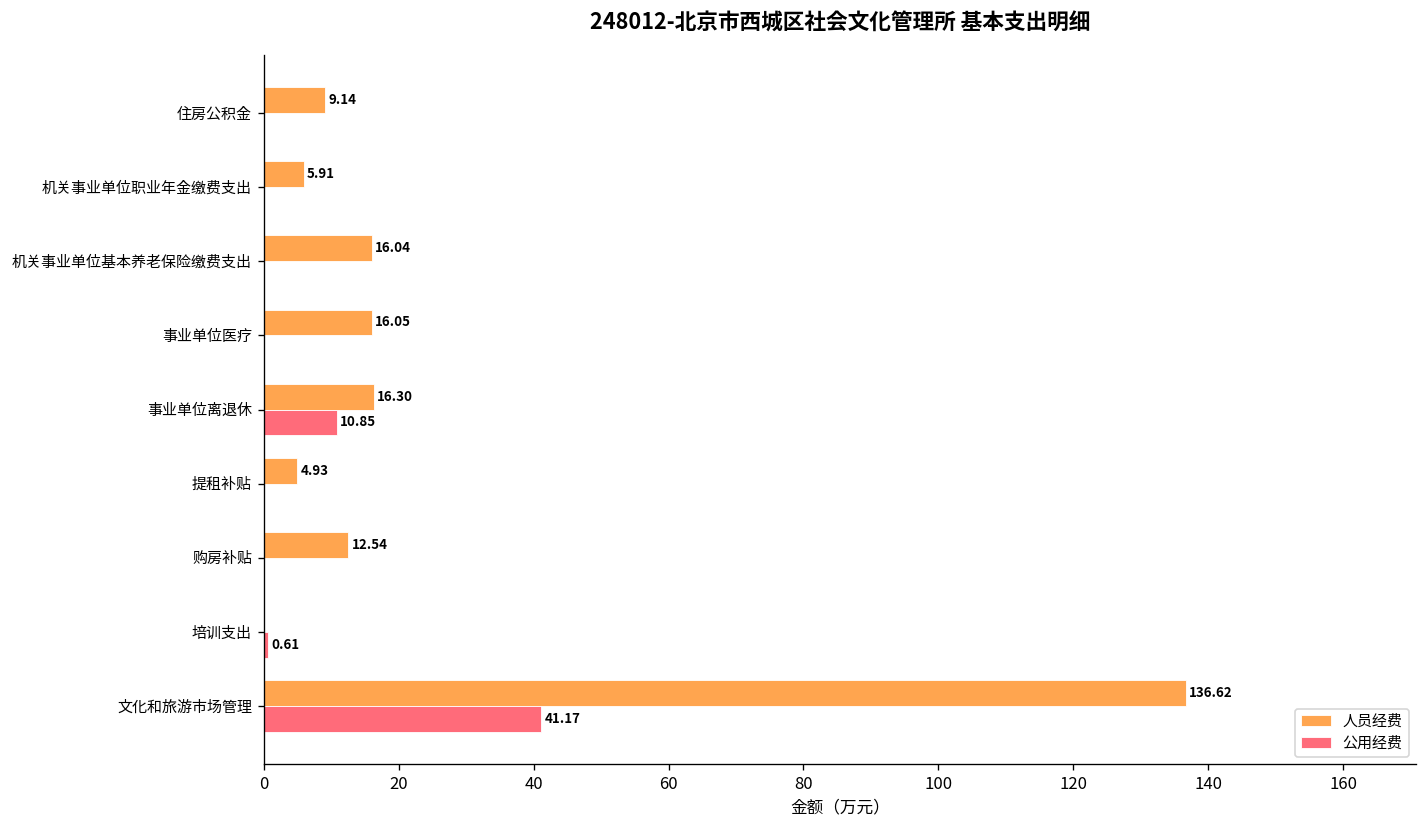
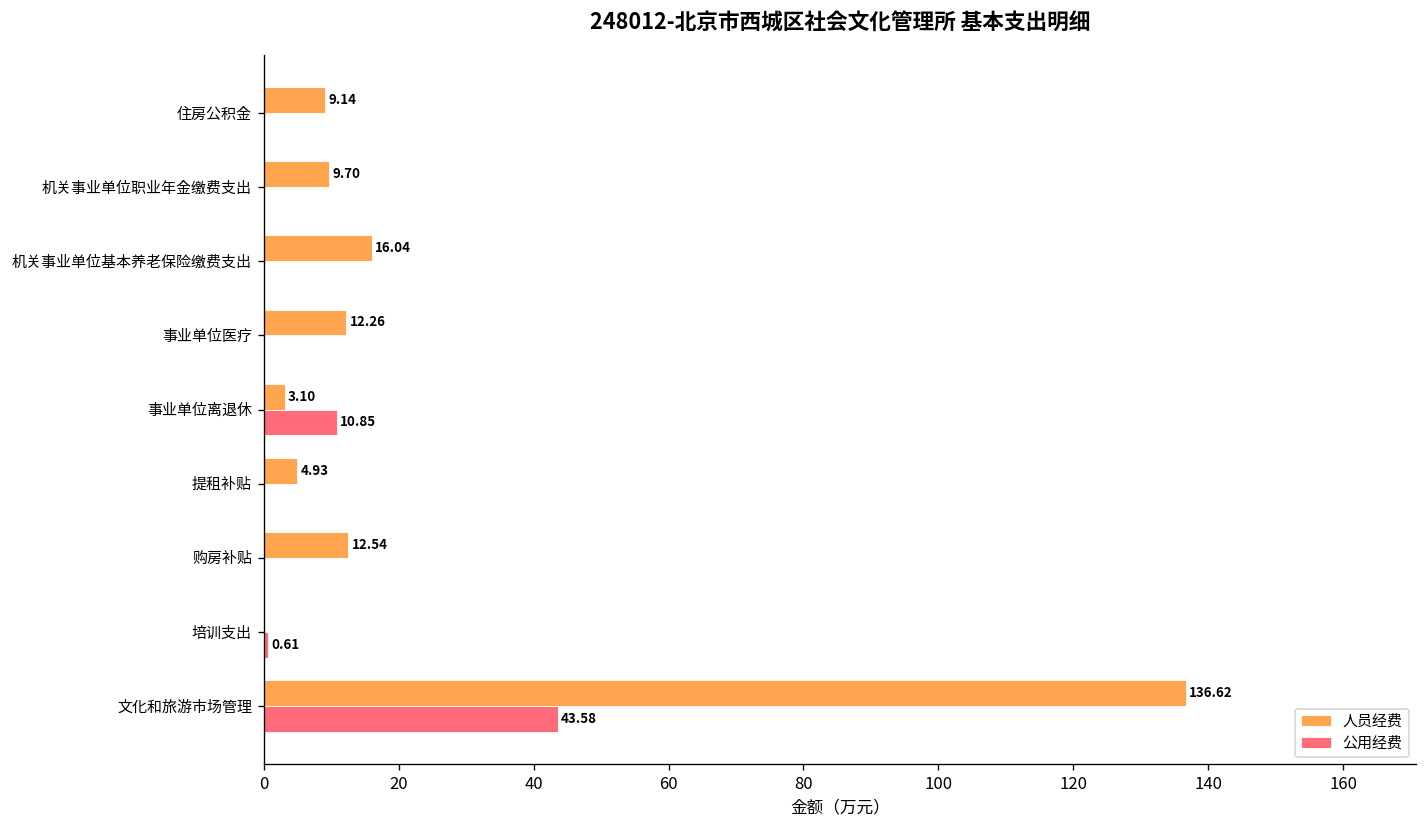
  {
    "人员经费": {
      "住房公积金": 9.14,
-     "机关事业单位职业年金缴费支出": 5.91,
+     "机关事业单位职业年金缴费支出": 9.70,
      "机关事业单位基本养老保险缴费支出": 16.04,
-     "事业单位医疗": 16.05,
-     "事业单位离退休": 16.30,
+     "事业单位医疗": 12.26,
+     "事业单位离退休": 3.10,
      "提租补贴": 4.93,
      "购房补贴": 12.54,
      "文化和旅游市场管理": 136.62
    },
    "公用经费": {
      "事业单位离退休": 10.85,
      "培训支出": 0.61,
-     "文化和旅游市场管理": 41.17
+     "文化和旅游市场管理": 43.58
    }
  }
